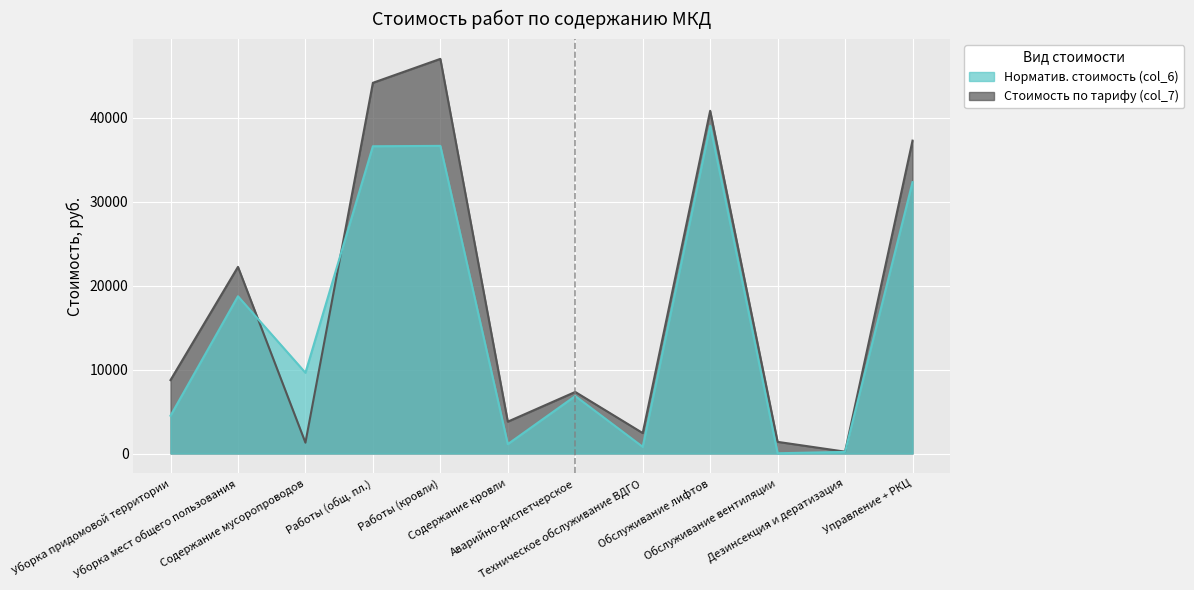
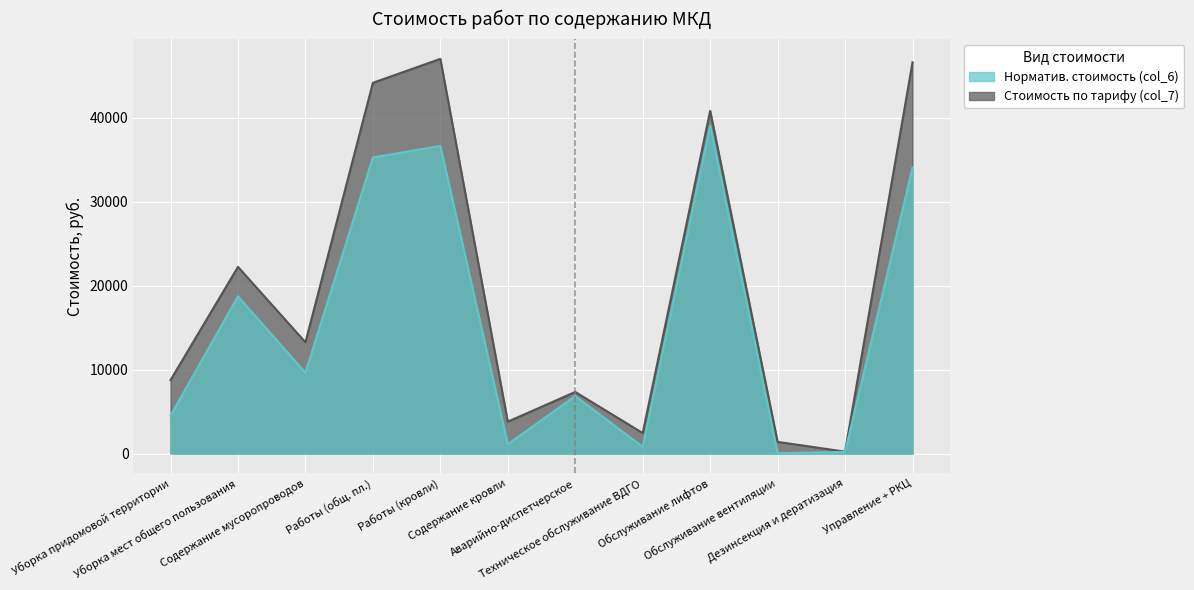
  {
    "Стоимость по тарифу (col_7)": {
      "Уборка придомовой территории": 9000,
      "Уборка мест общего пользования": 22000,
-     "Содержание мусоропроводов": 1000,
+     "Содержание мусоропроводов": 13000,
      "Работы (общ. пл.)": 44000,
      "Работы (кровли)": 47000,
      "Содержание кровли": 4000,
      "Аварийно-диспетчерское": 7000,
      "Техническое обслуживание ВДГО": 2000,
      "Обслуживание лифтов": 41000,
      "Обслуживание вентиляции": 1000,
-     "Управление + РКЦ": 37000
+     "Управление + РКЦ": 47000
    },
    "Норматив. стоимость (col_6)": {
      "Уборка придомовой территории": 5000,
      "Уборка мест общего пользования": 19000,
      "Содержание мусоропроводов": 10000,
-     "Работы (общ. пл.)": 37000,
+     "Работы (общ. пл.)": 35000,
      "Работы (кровли)": 37000,
      "Содержание кровли": 1000,
      "Аварийно-диспетчерское": 7000,
      "Техническое обслуживание ВДГО": 1000,
      "Обслуживание лифтов": 39000,
      "Обслуживание вентиляции": 0,
-     "Управление + РКЦ": 32000
+     "Управление + РКЦ": 34000
    }
  }
